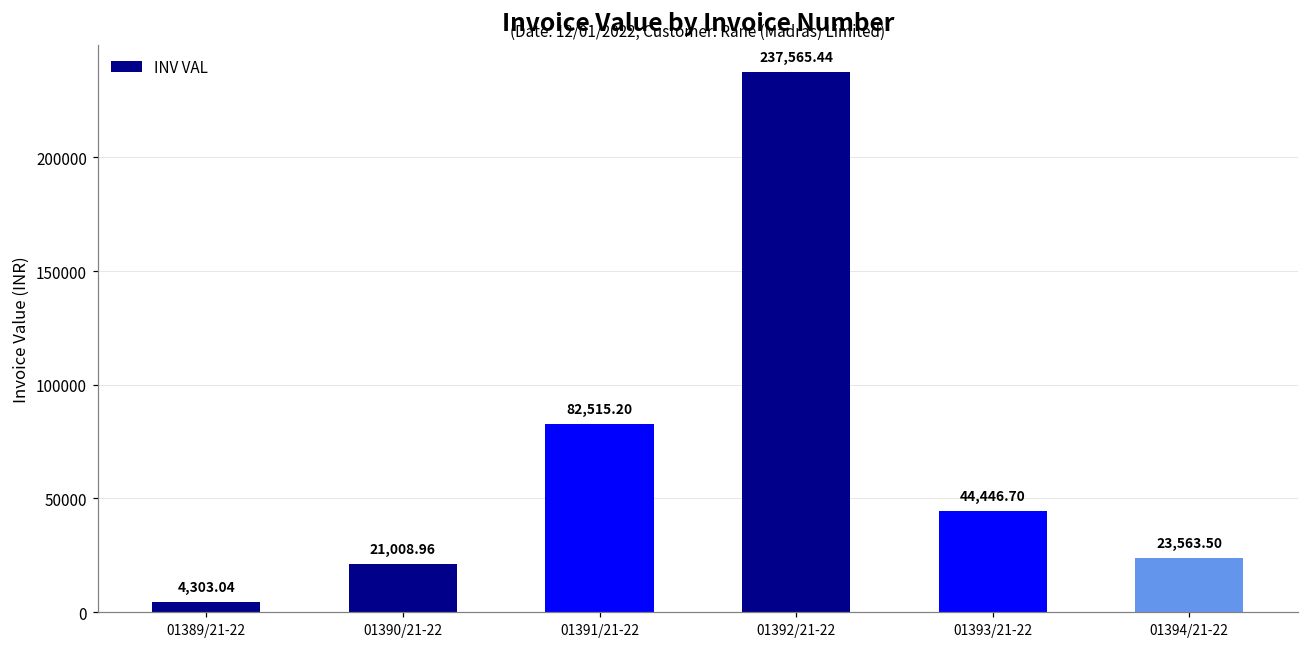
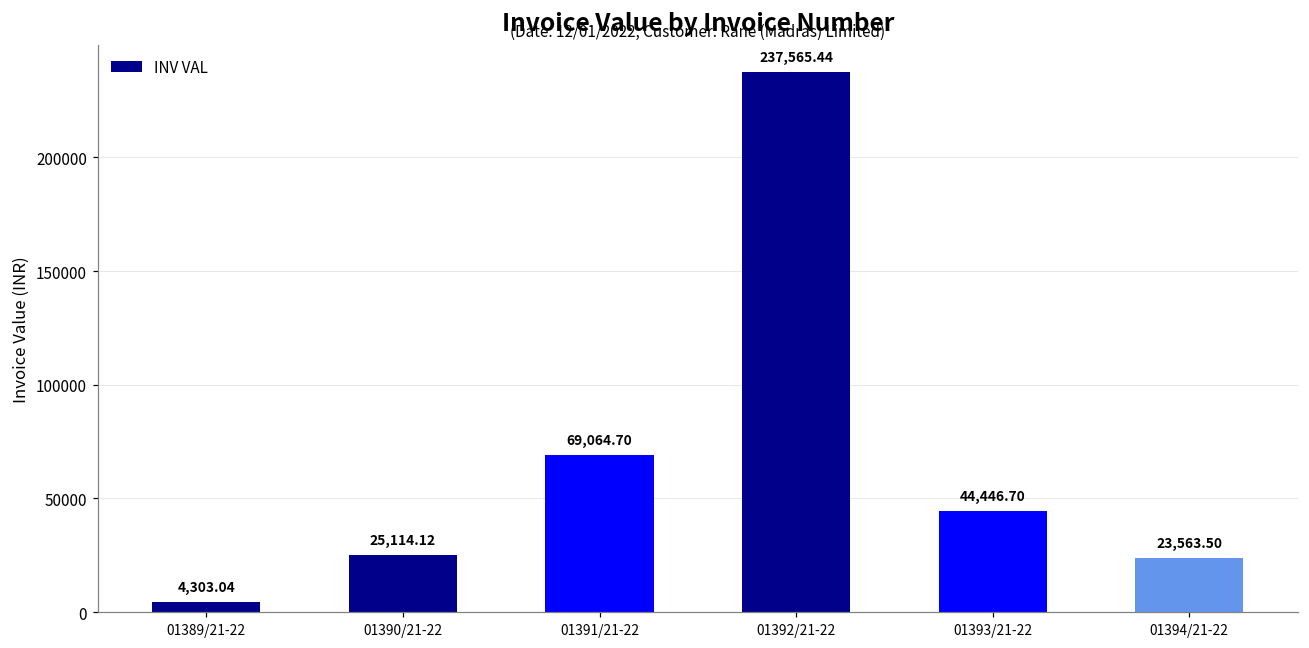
  {
    "01389/21-22": "4,303.04",
-   "01390/21-22": "21,008.96",
-   "01391/21-22": "82,515.20",
+   "01390/21-22": "25,114.12",
+   "01391/21-22": "69,064.70",
    "01392/21-22": "237,565.44",
    "01393/21-22": "44,446.70",
    "01394/21-22": "23,563.50"
  }
